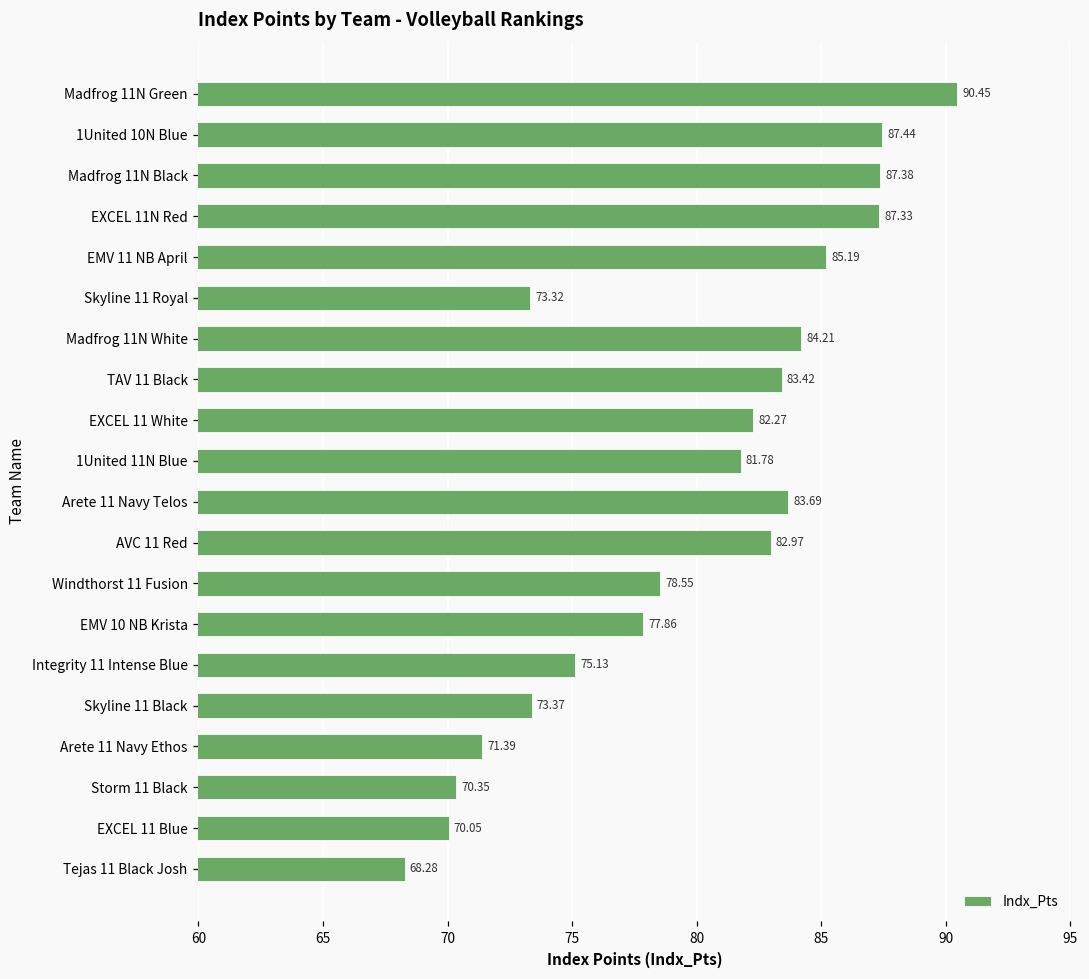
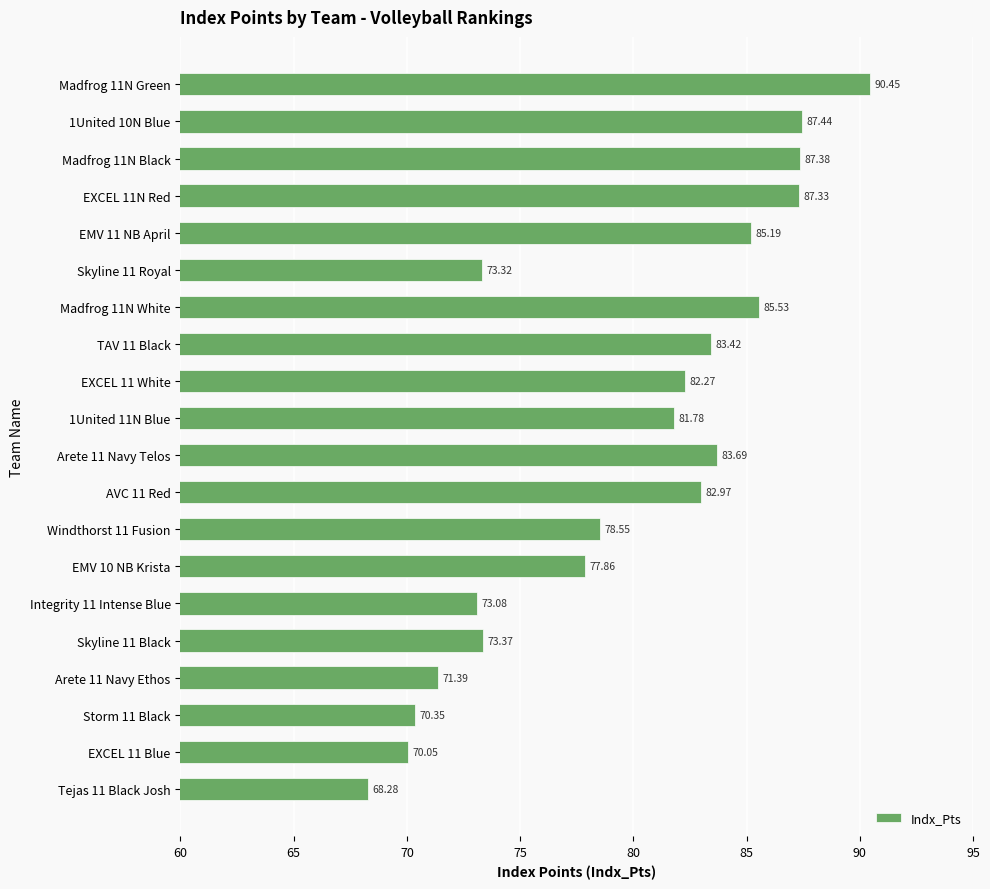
  {
    "Madfrog 11N Green": 90.45,
    "1United 10N Blue": 87.44,
    "Madfrog 11N Black": 87.38,
    "EXCEL 11N Red": 87.33,
    "EMV 11 NB April": 85.19,
    "Skyline 11 Royal": 73.32,
-   "Madfrog 11N White": 84.21,
+   "Madfrog 11N White": 85.53,
    "TAV 11 Black": 83.42,
    "EXCEL 11 White": 82.27,
    "1United 11N Blue": 81.78,
    "Arete 11 Navy Telos": 83.69,
    "AVC 11 Red": 82.97,
    "Windthorst 11 Fusion": 78.55,
    "EMV 10 NB Krista": 77.86,
-   "Integrity 11 Intense Blue": 75.13,
+   "Integrity 11 Intense Blue": 73.08,
    "Skyline 11 Black": 73.37,
    "Arete 11 Navy Ethos": 71.39,
    "Storm 11 Black": 70.35,
    "EXCEL 11 Blue": 70.05,
    "Tejas 11 Black Josh": 68.28
  }
